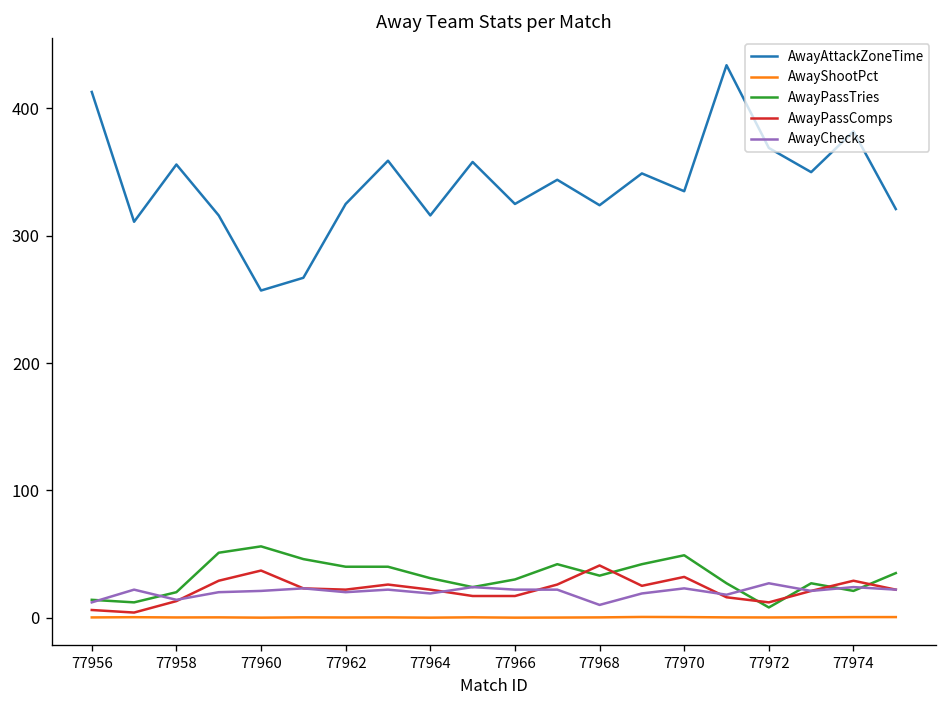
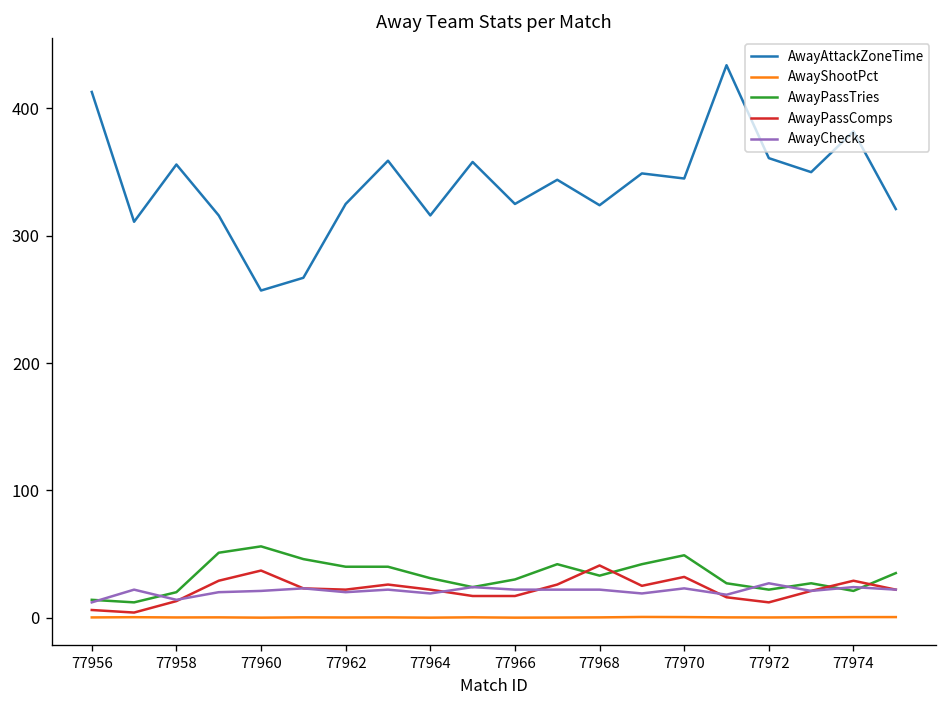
  {
    "AwayAttackZoneTime": {
      "77956": 413,
      "77958": 356,
      "77960": 257,
      "77962": 325,
      "77964": 316,
      "77966": 325,
      "77968": 324,
-     "77970": 335,
-     "77972": 369
+     "77970": 345,
+     "77972": 361
    },
    "AwayShootPct": {
      "77956": 0,
      "77958": 0,
      "77960": 0,
      "77962": 0,
      "77964": 0,
      "77966": 0,
      "77968": 0,
      "77970": 0,
      "77972": 0,
      "77974": 0
    },
    "AwayPassTries": {
      "77958": 20,
      "77960": 56,
      "77962": 40,
      "77964": 31,
      "77966": 30,
      "77968": 33,
      "77970": 49,
-     "77972": 8,
+     "77972": 22,
      "77974": 21
    },
    "AwayPassComps": {
      "77956": 6,
      "77960": 37,
      "77964": 22,
      "77966": 17,
      "77968": 41,
      "77970": 32,
      "77972": 12,
      "77974": 29
    },
    "AwayChecks": {
      "77960": 21,
      "77964": 19,
      "77966": 22,
-     "77968": 10,
+     "77968": 22,
      "77970": 23,
      "77972": 27,
      "77974": 24
    }
  }
